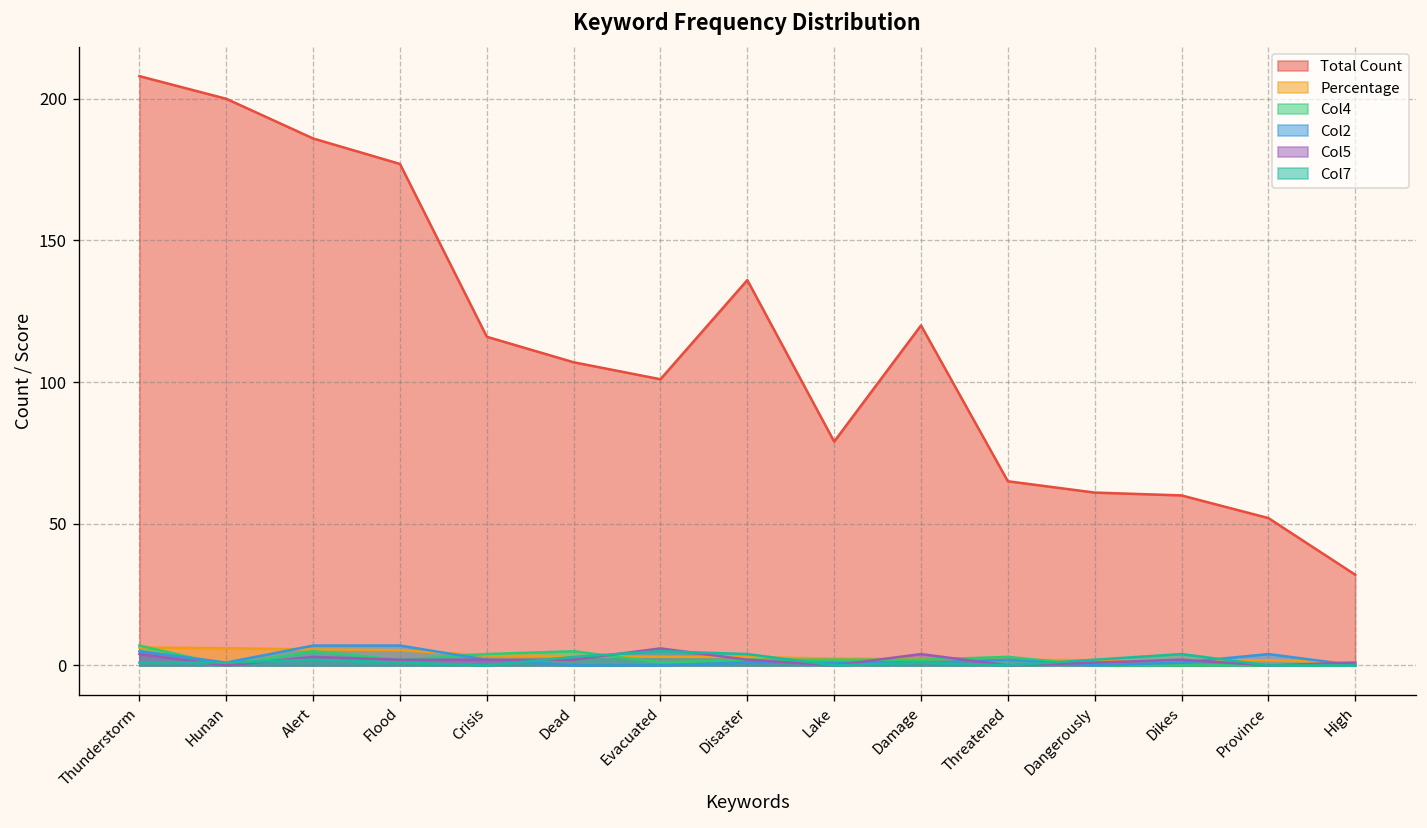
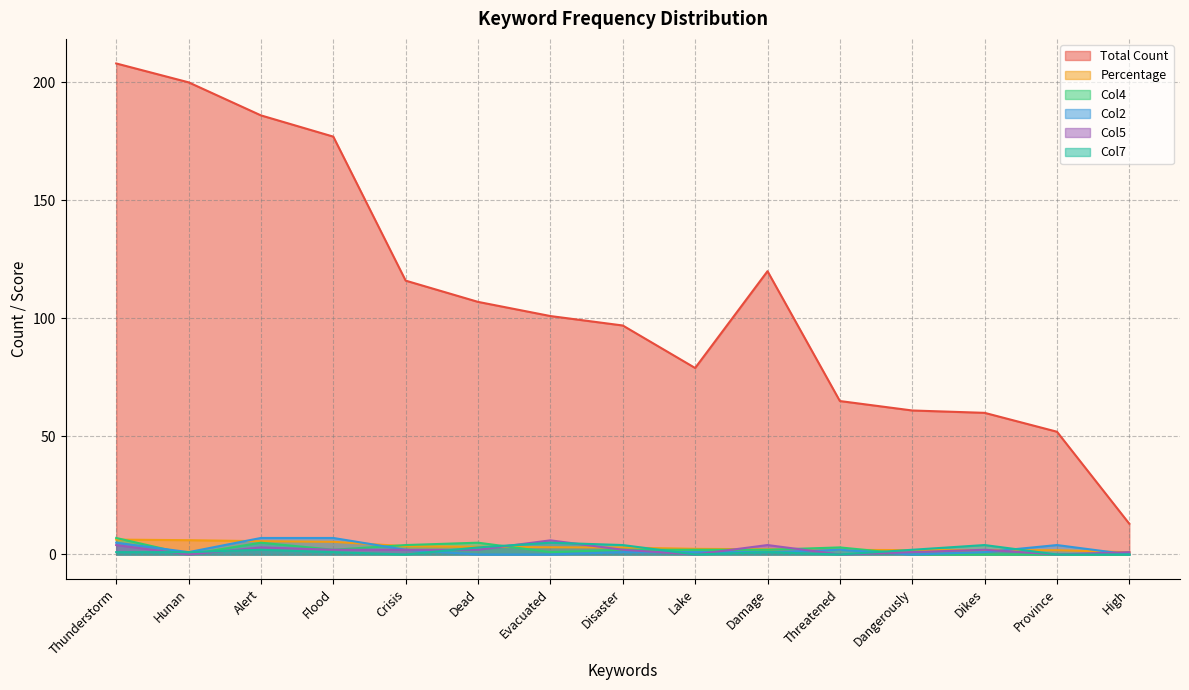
  {
    "Total Count": {
      "Thunderstorm": 208,
      "Hunan": 200,
      "Alert": 186,
      "Flood": 177,
      "Crisis": 116,
      "Dead": 107,
      "Evacuated": 101,
-     "Disaster": 136,
+     "Disaster": 97,
      "Lake": 79,
      "Damage": 120,
      "Threatened": 65,
      "Dangerously": 61,
      "Dikes": 60,
      "Province": 52,
-     "High": 32
+     "High": 13
    },
    "Percentage": {
      "Hunan": 6,
      "Flood": 5,
      "Evacuated": 3,
      "Province": 2
    },
    "Col5": {
      "Damage": 4
    }
  }
